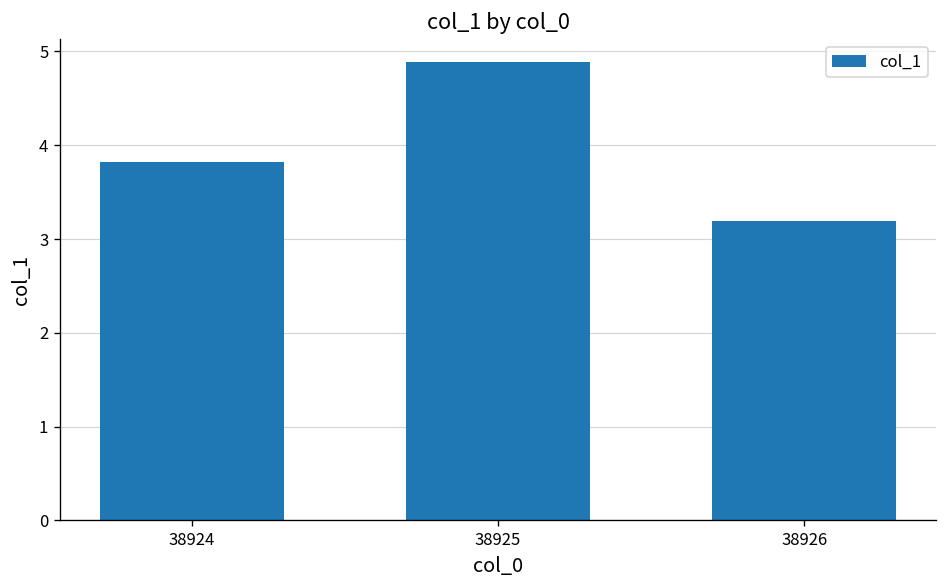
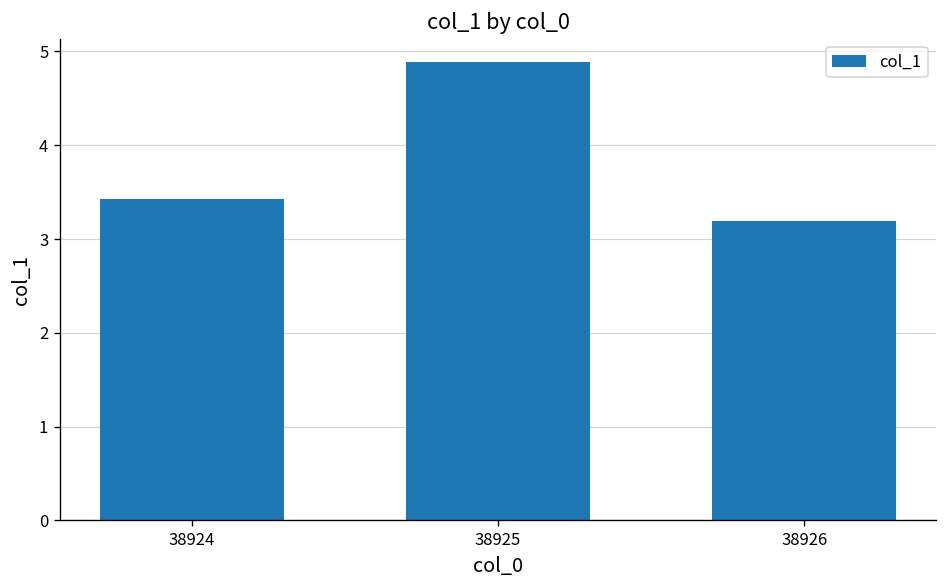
  {
-   "38924": 3.8,
+   "38924": 3.4,
    "38925": 4.9,
    "38926": 3.2
  }
